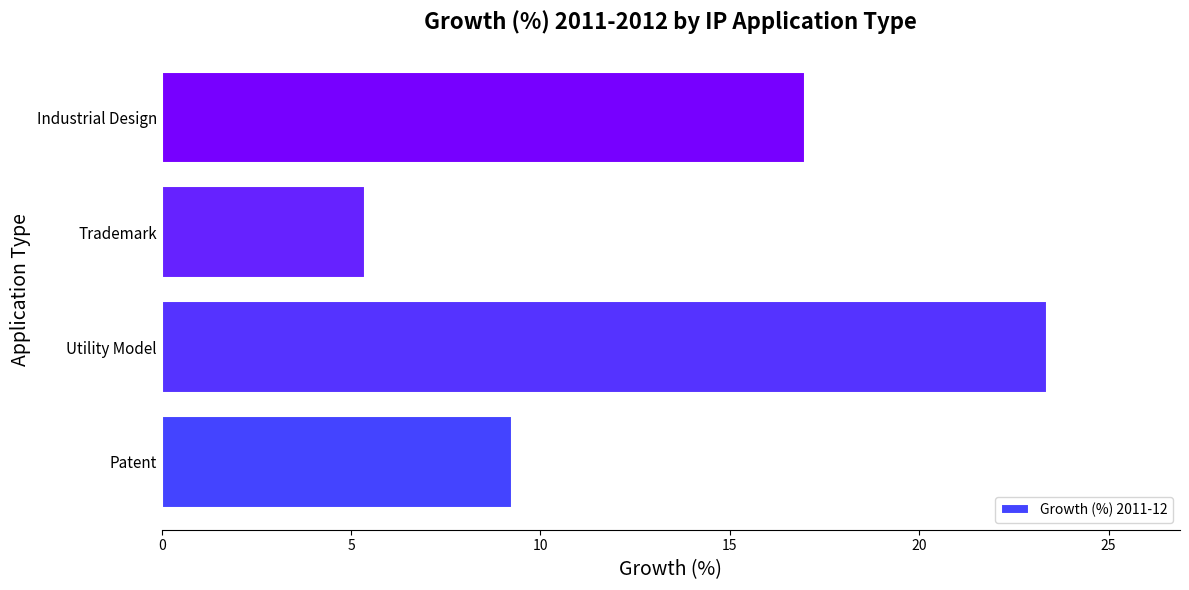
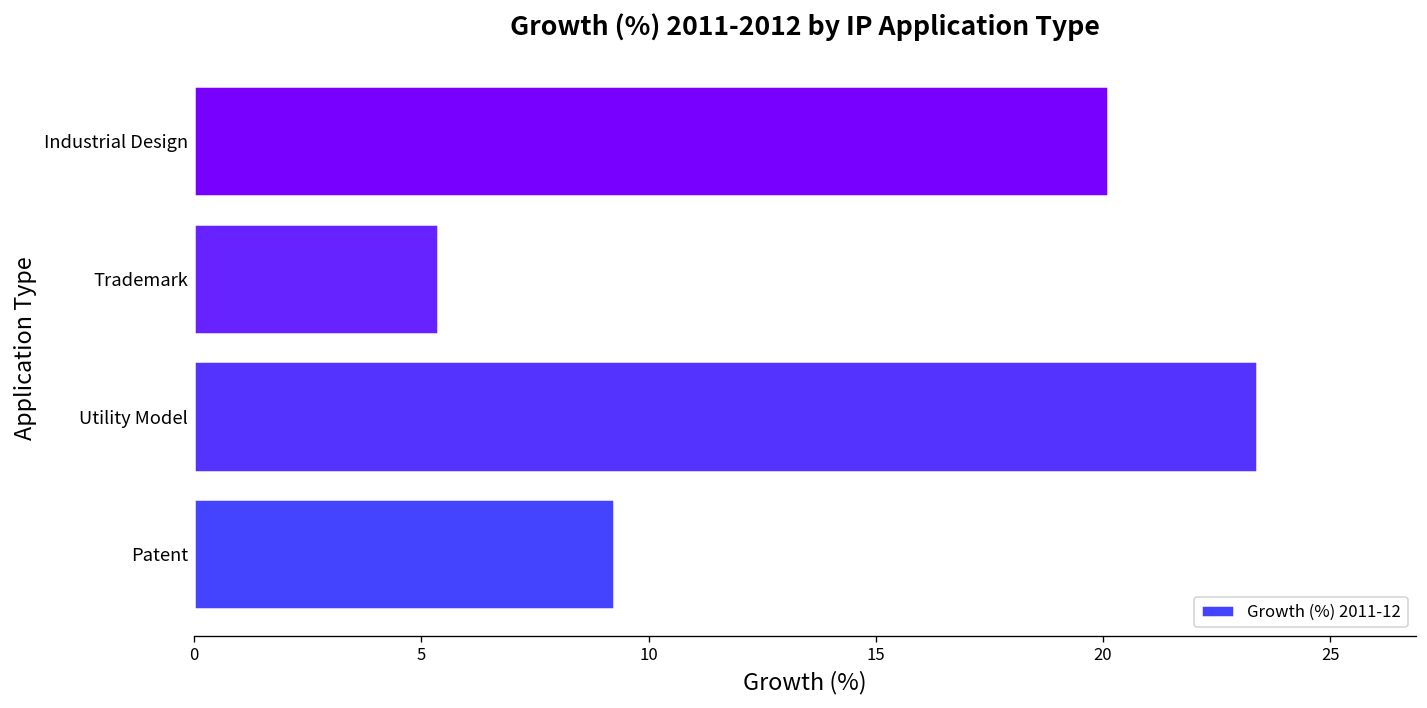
  {
-   "Industrial Design": 17.0,
+   "Industrial Design": 20.1,
    "Trademark": 5.4,
    "Utility Model": 23.4,
    "Patent": 9.2
  }
